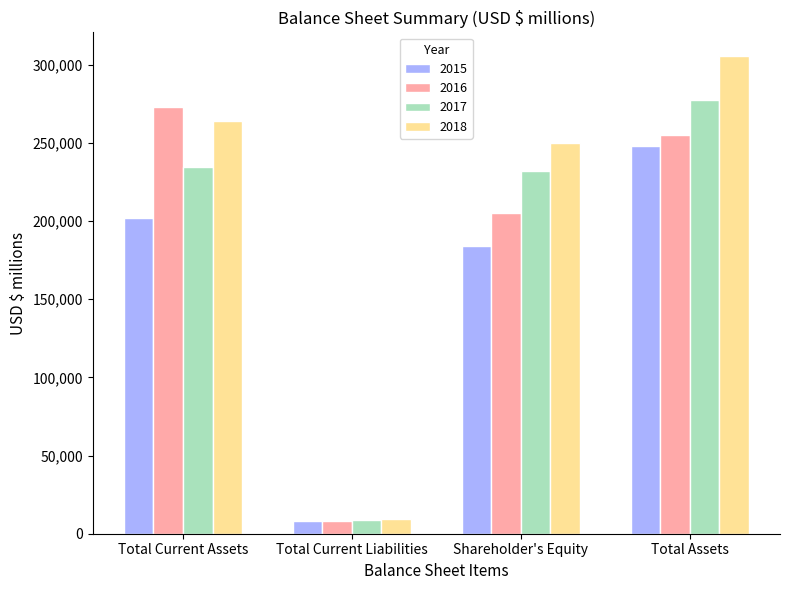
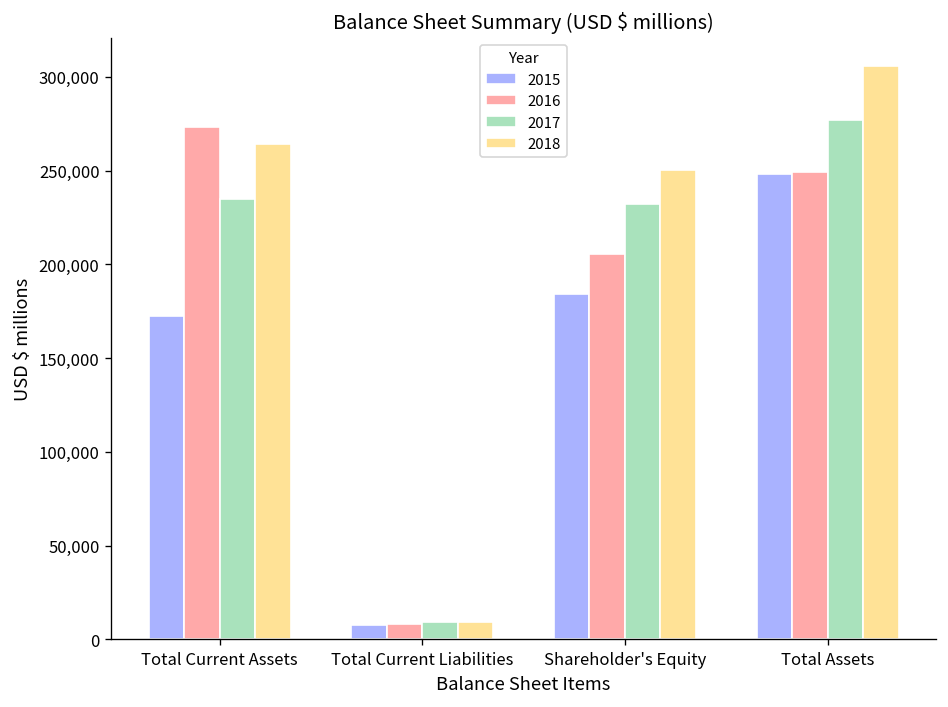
  {
    "2015": {
-     "Total Current Assets": "202,000",
+     "Total Current Assets": "173,000",
      "Total Current Liabilities": "8,000",
      "Shareholder's Equity": "184,000",
      "Total Assets": "248,000"
    },
    "2016": {
      "Total Current Assets": "273,000",
      "Total Current Liabilities": "8,000",
      "Shareholder's Equity": "205,000",
-     "Total Assets": "255,000"
+     "Total Assets": "249,000"
    },
    "2017": {
      "Total Current Assets": "235,000",
      "Total Current Liabilities": "9,000",
      "Shareholder's Equity": "232,000",
      "Total Assets": "277,000"
    },
    "2018": {
      "Total Current Assets": "264,000",
      "Total Current Liabilities": "9,000",
      "Shareholder's Equity": "250,000",
      "Total Assets": "305,000"
    }
  }
